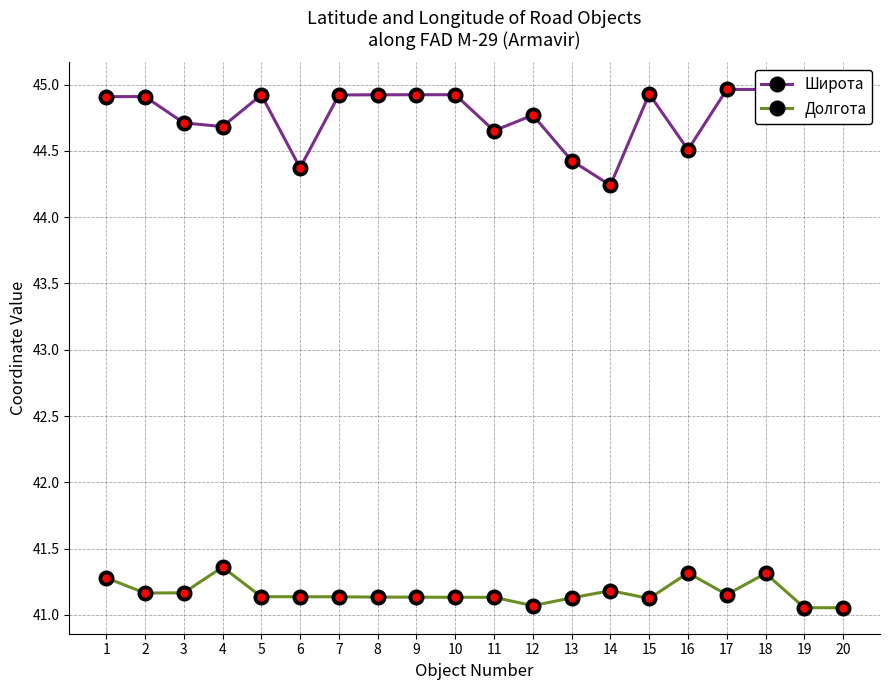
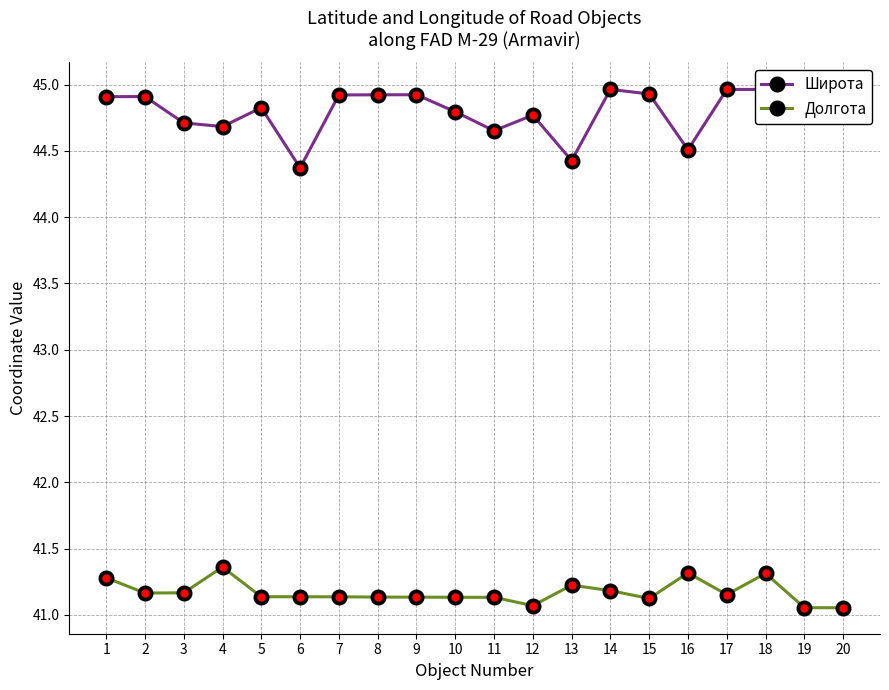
  {
    "Широта": {
      "1": 44.91,
      "2": 44.91,
      "3": 44.71,
      "4": 44.68,
-     "5": 44.92,
+     "5": 44.83,
      "6": 44.37,
      "7": 44.92,
      "8": 44.92,
      "9": 44.92,
-     "10": 44.92,
+     "10": 44.79,
      "11": 44.65,
      "12": 44.77,
      "13": 44.43,
-     "14": 44.24,
+     "14": 44.96,
      "15": 44.93,
      "16": 44.51,
      "17": 44.96
    },
    "Долгота": {
      "1": 41.28,
      "2": 41.16,
      "3": 41.17,
      "4": 41.36,
      "5": 41.14,
      "6": 41.14,
      "7": 41.14,
      "8": 41.13,
      "9": 41.13,
      "10": 41.13,
      "11": 41.13,
      "12": 41.07,
-     "13": 41.13,
+     "13": 41.22,
      "14": 41.18,
      "15": 41.12,
      "16": 41.32,
      "17": 41.15,
      "18": 41.31,
      "19": 41.05,
      "20": 41.05
    }
  }
